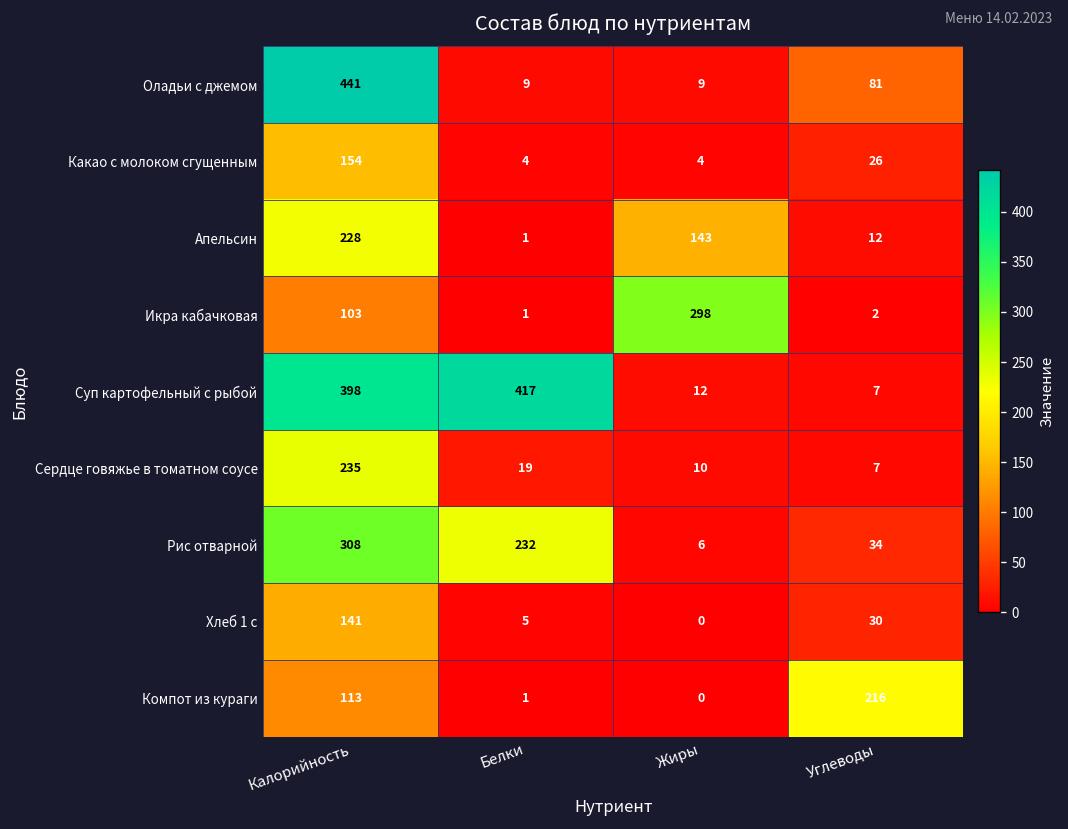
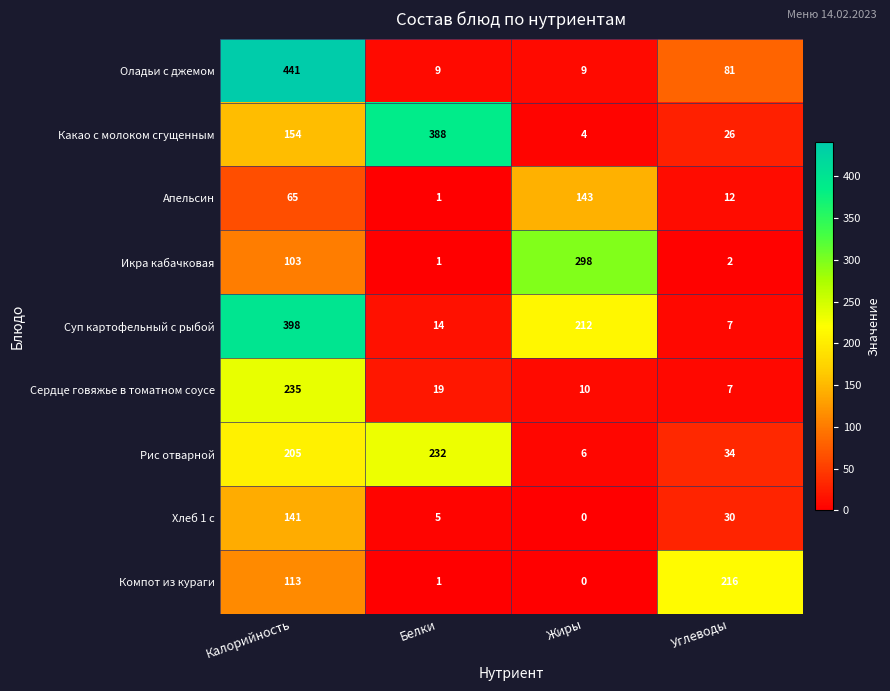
  {
    "Оладьи с джемом": {
      "Калорийность": 441,
      "Белки": 9,
      "Жиры": 9,
      "Углеводы": 81
    },
    "Какао с молоком сгущенным": {
      "Калорийность": 154,
-     "Белки": 4,
+     "Белки": 388,
      "Жиры": 4,
      "Углеводы": 26
    },
    "Апельсин": {
-     "Калорийность": 228,
+     "Калорийность": 65,
      "Белки": 1,
      "Жиры": 143,
      "Углеводы": 12
    },
    "Икра кабачковая": {
      "Калорийность": 103,
      "Белки": 1,
      "Жиры": 298,
      "Углеводы": 2
    },
    "Суп картофельный с рыбой": {
      "Калорийность": 398,
-     "Белки": 417,
-     "Жиры": 12,
+     "Белки": 14,
+     "Жиры": 212,
      "Углеводы": 7
    },
    "Сердце говяжье в томатном соусе": {
      "Калорийность": 235,
      "Белки": 19,
      "Жиры": 10,
      "Углеводы": 7
    },
    "Рис отварной": {
-     "Калорийность": 308,
+     "Калорийность": 205,
      "Белки": 232,
      "Жиры": 6,
      "Углеводы": 34
    },
    "Хлеб 1 с": {
      "Калорийность": 141,
      "Белки": 5,
      "Жиры": 0,
      "Углеводы": 30
    },
    "Компот из кураги": {
      "Калорийность": 113,
      "Белки": 1,
      "Жиры": 0,
      "Углеводы": 216
    }
  }
